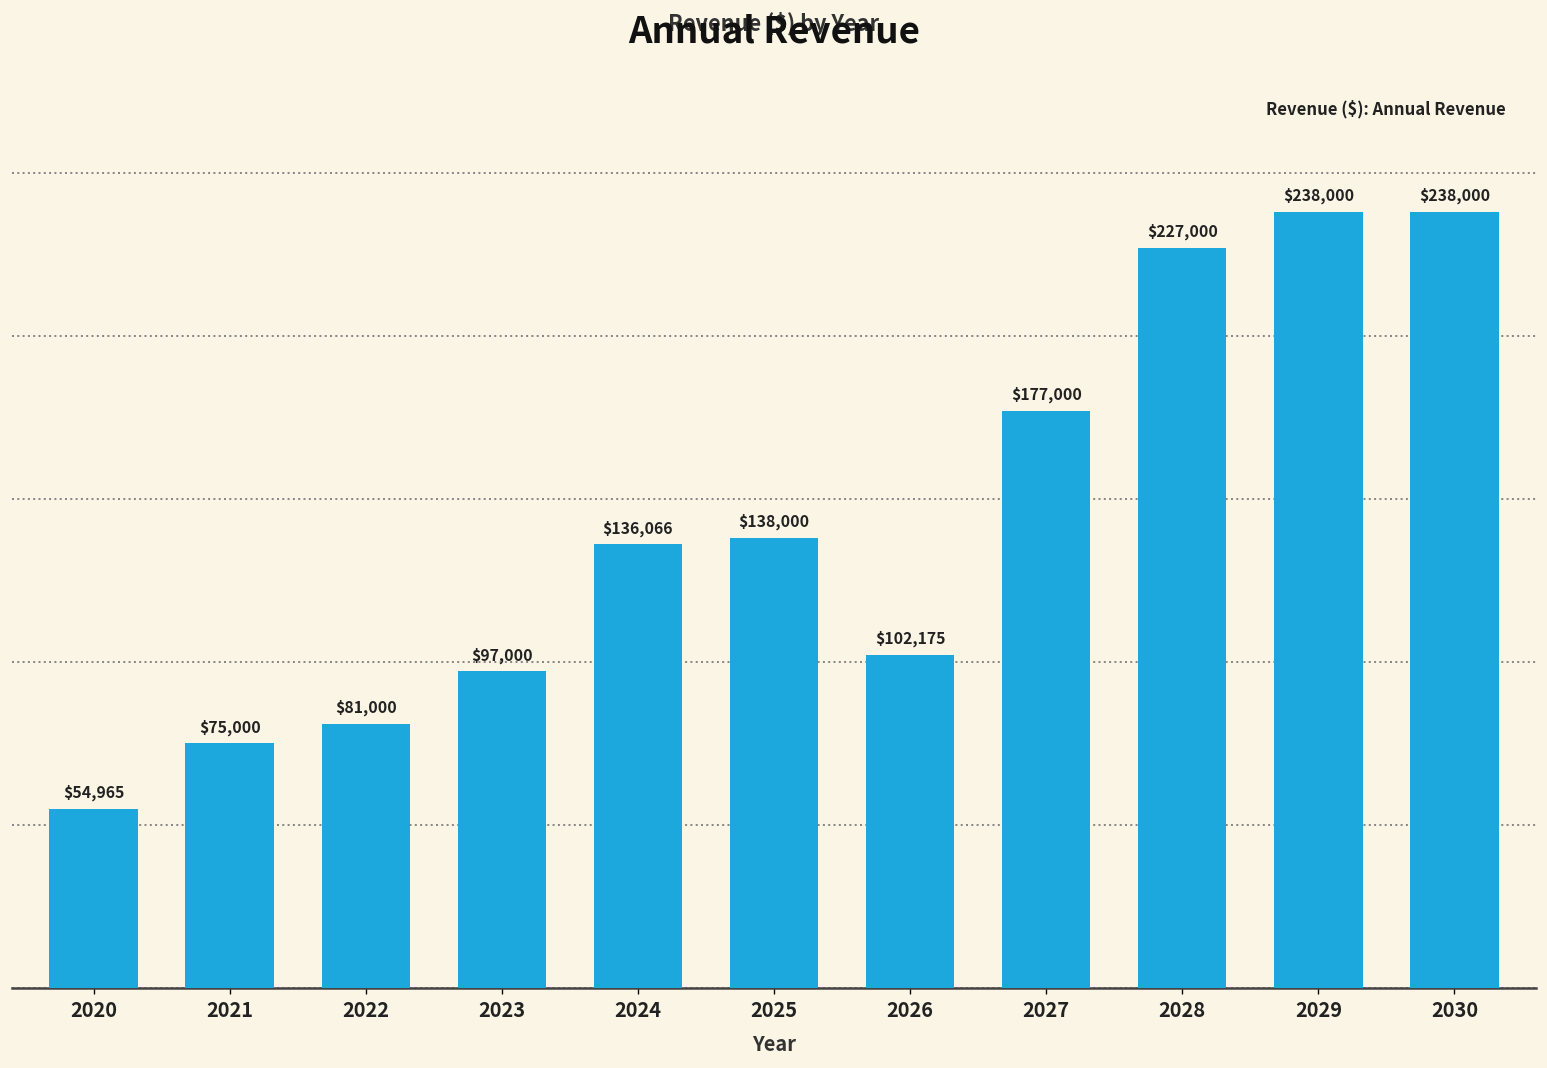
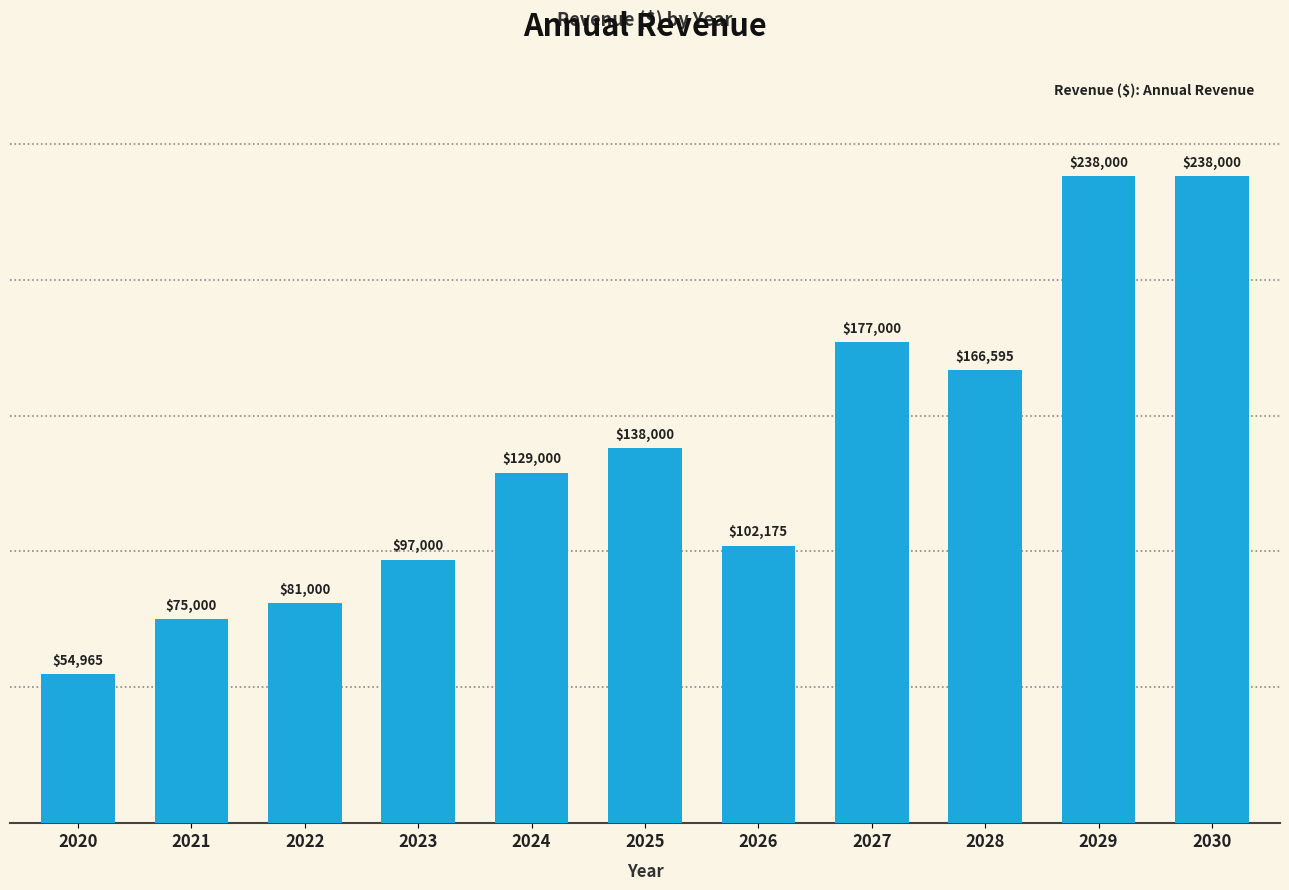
  {
    "2020": "$54,965",
    "2021": "$75,000",
    "2022": "$81,000",
    "2023": "$97,000",
-   "2024": "$136,066",
+   "2024": "$129,000",
    "2025": "$138,000",
    "2026": "$102,175",
    "2027": "$177,000",
-   "2028": "$227,000",
+   "2028": "$166,595",
    "2029": "$238,000",
    "2030": "$238,000"
  }
